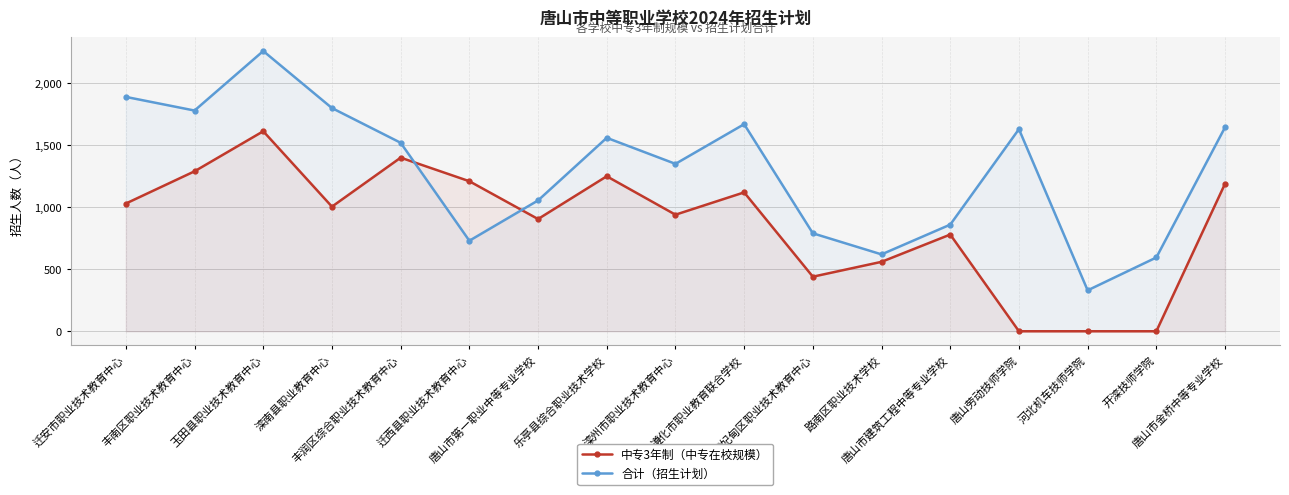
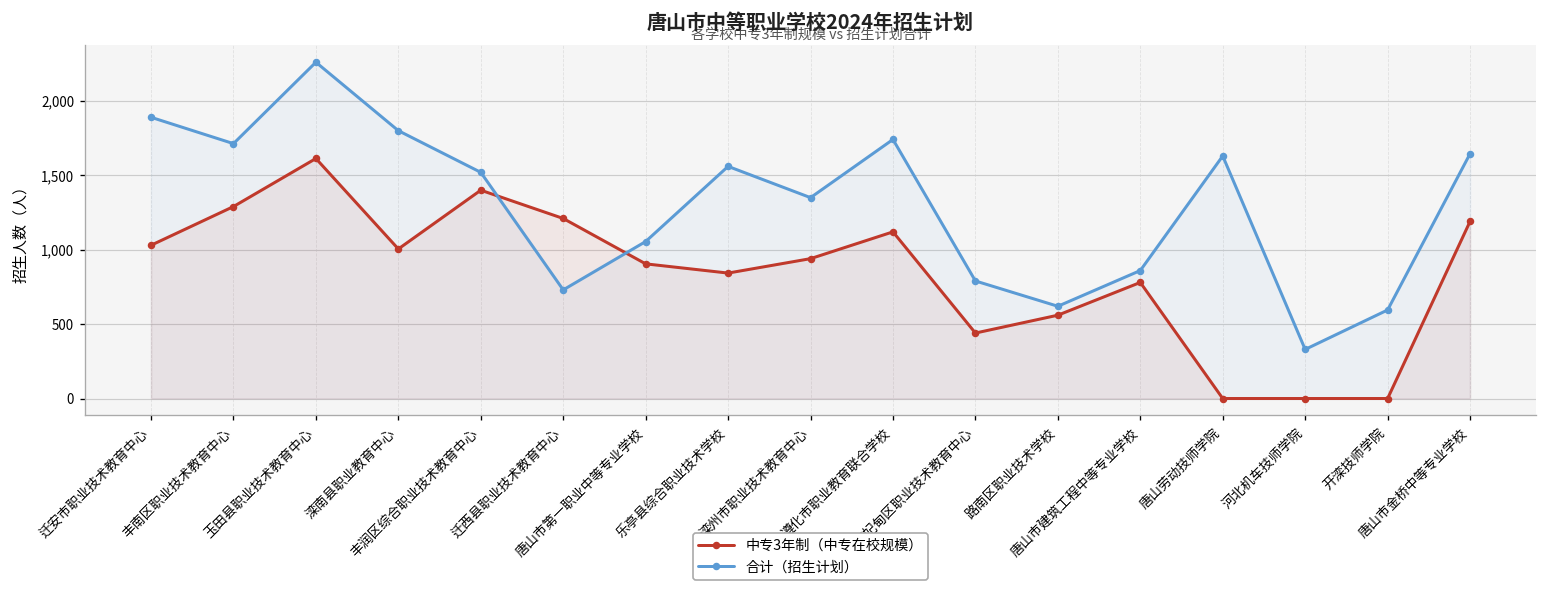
  {
    "中专3年制（中专在校规模）": {
      "迁安市职业技术教育中心": "1,030",
      "丰南区职业技术教育中心": "1,290",
      "玉田县职业技术教育中心": "1,610",
      "滦南县职业教育中心": "1,010",
      "丰润区综合职业技术教育中心": "1,400",
      "迁西县职业技术教育中心": "1,210",
      "唐山市第一职业中等专业学校": "910",
-     "乐亭县综合职业技术学校": "1,250",
+     "乐亭县综合职业技术学校": "840",
      "滦州市职业技术教育中心": "940",
      "遵化市职业教育联合学校": "1,120",
      "曹妃甸区职业技术教育中心": "440",
      "路南区职业技术学校": "560",
      "唐山市建筑工程中等专业学校": "780",
      "唐山劳动技师学院": "0",
      "河北机车技师学院": "0",
      "开滦技师学院": "0",
      "唐山市金桥中等专业学校": "1,190"
    },
    "合计（招生计划）": {
      "迁安市职业技术教育中心": "1,890",
-     "丰南区职业技术教育中心": "1,780",
+     "丰南区职业技术教育中心": "1,710",
      "玉田县职业技术教育中心": "2,260",
      "滦南县职业教育中心": "1,800",
      "丰润区综合职业技术教育中心": "1,520",
      "迁西县职业技术教育中心": "730",
      "唐山市第一职业中等专业学校": "1,060",
      "乐亭县综合职业技术学校": "1,560",
      "滦州市职业技术教育中心": "1,350",
-     "遵化市职业教育联合学校": "1,670",
+     "遵化市职业教育联合学校": "1,740",
      "曹妃甸区职业技术教育中心": "790",
      "路南区职业技术学校": "620",
      "唐山市建筑工程中等专业学校": "860",
      "唐山劳动技师学院": "1,630",
      "河北机车技师学院": "330",
      "开滦技师学院": "600",
      "唐山市金桥中等专业学校": "1,650"
    }
  }
